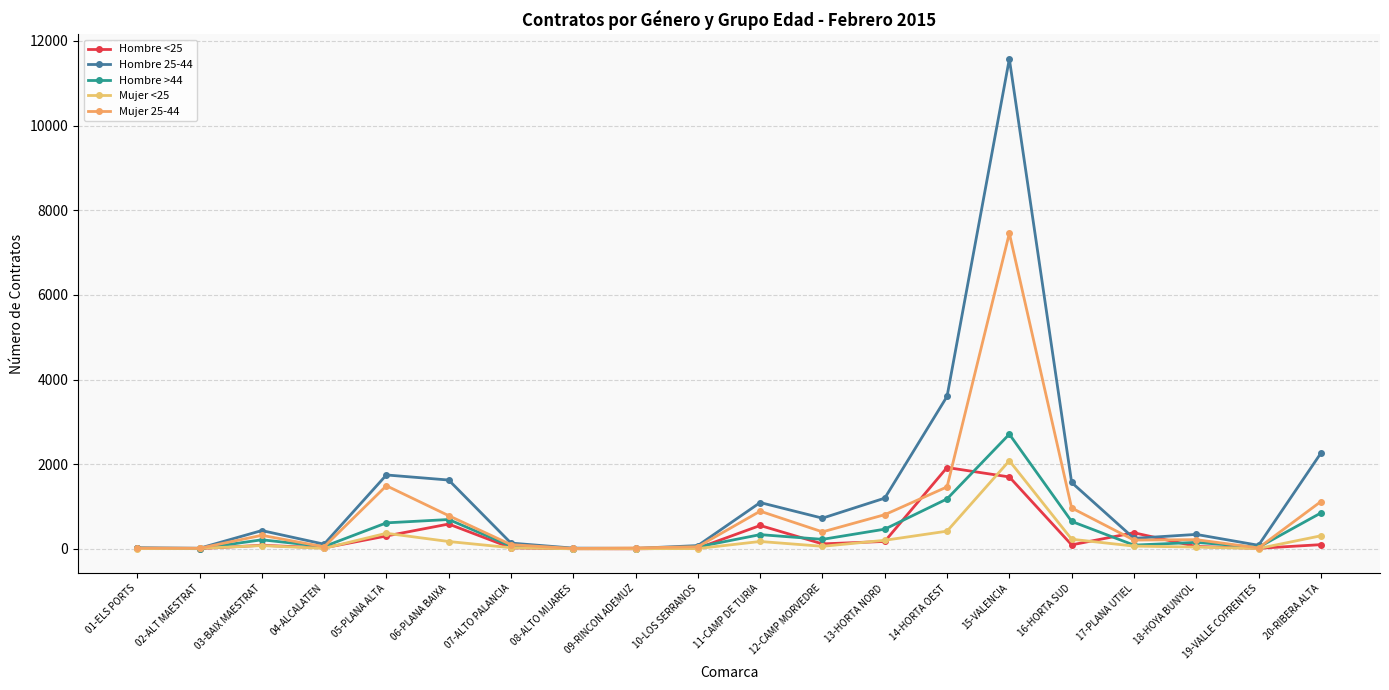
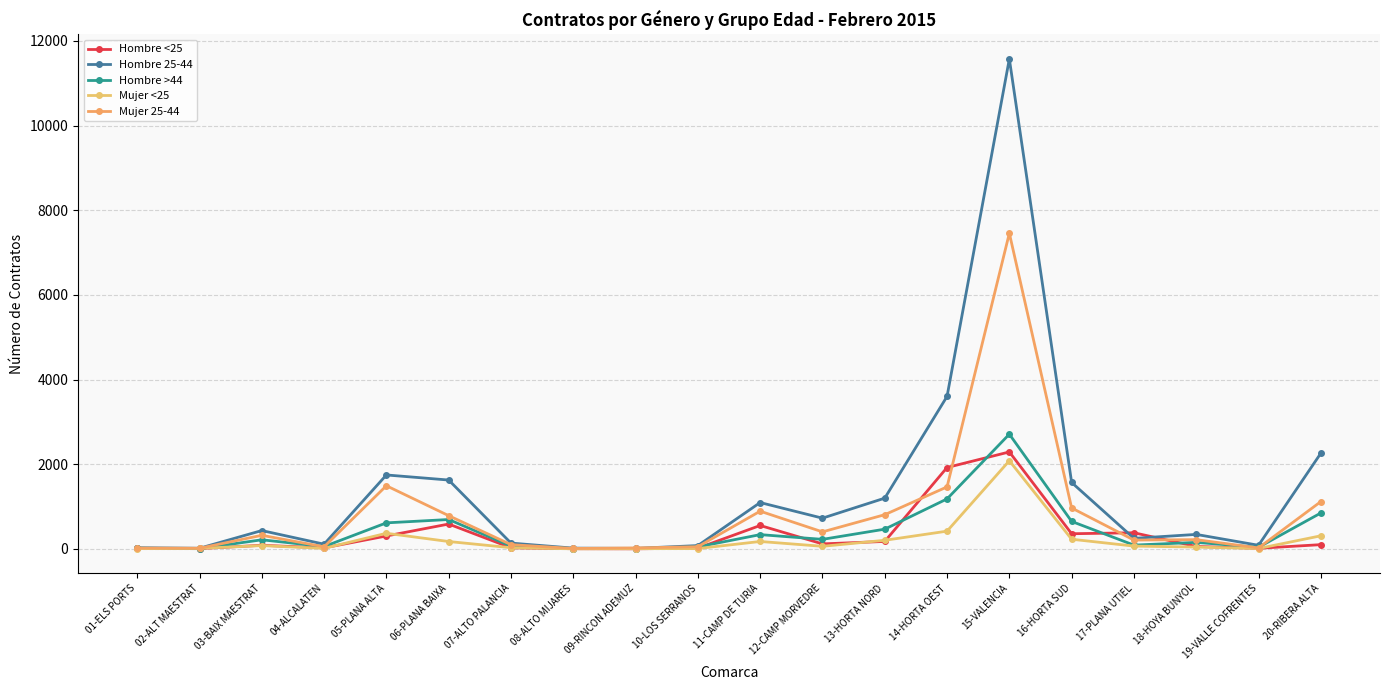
  {
    "Hombre <25": {
      "05-PLANA ALTA": 300,
      "06-PLANA BAIXA": 600,
      "11-CAMP DE TURIA": 600,
      "14-HORTA OEST": 1900,
-     "15-VALENCIA": 1700,
-     "16-HORTA SUD": 100,
+     "15-VALENCIA": 2300,
+     "16-HORTA SUD": 400,
      "17-PLANA UTIEL": 400,
      "20-RIBERA ALTA": 100
    }
  }
